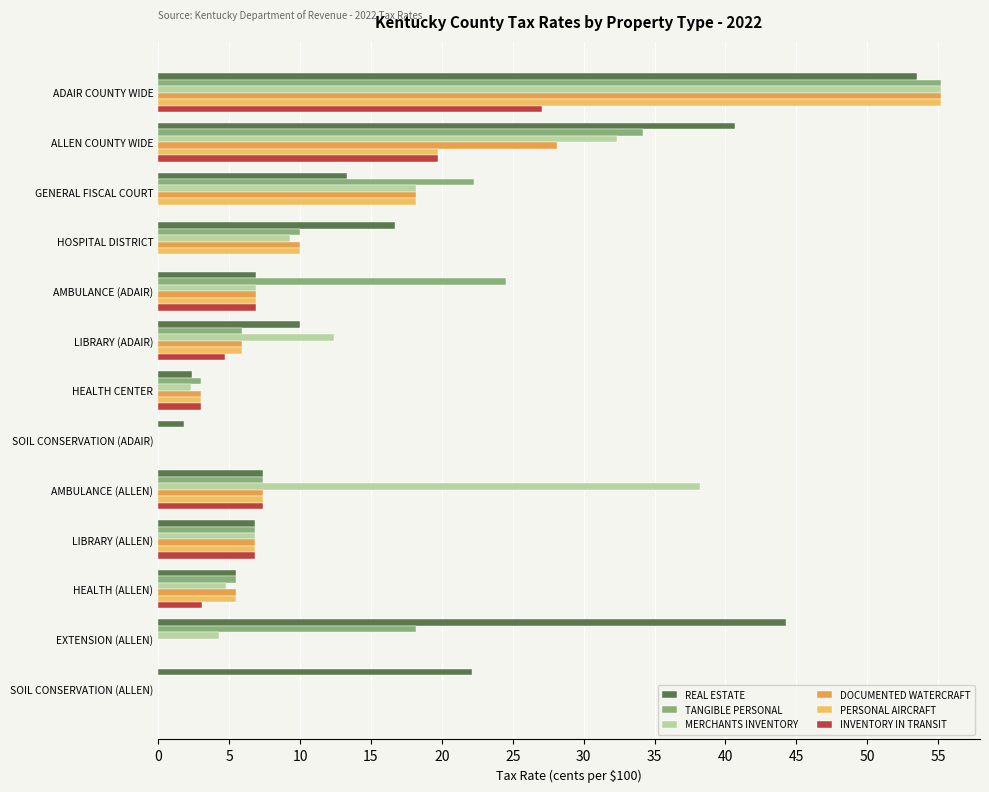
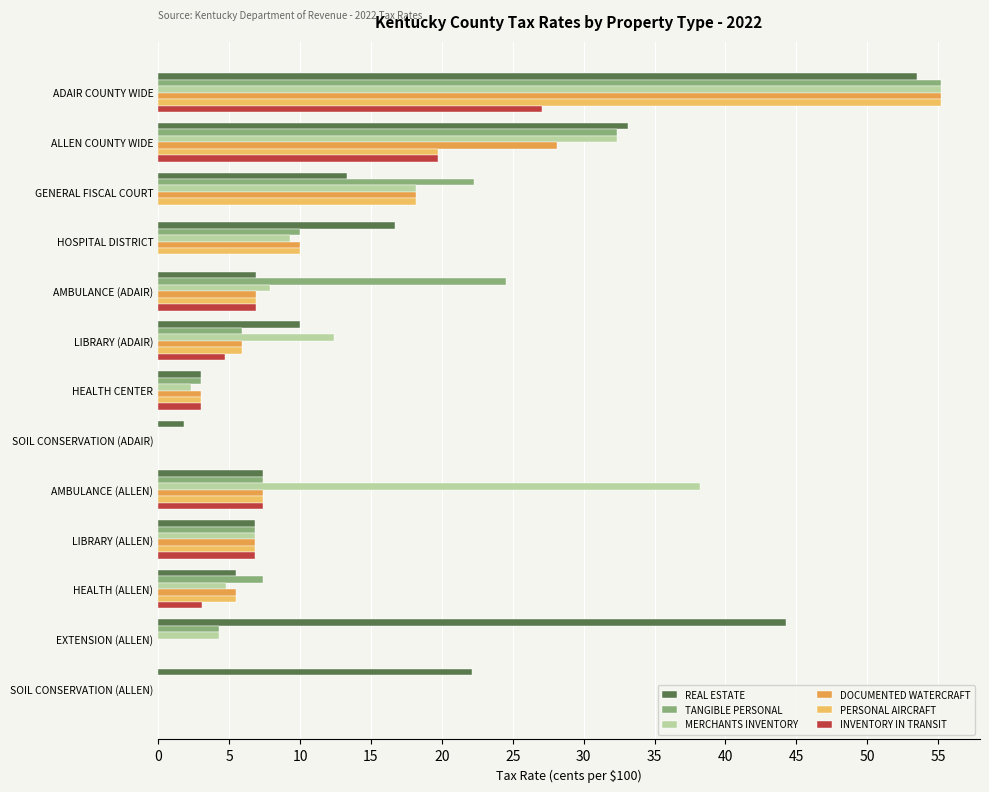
  {
    "REAL ESTATE": {
      "ADAIR COUNTY WIDE": 53.5,
-     "ALLEN COUNTY WIDE": 40.7,
+     "ALLEN COUNTY WIDE": 33.1,
      "GENERAL FISCAL COURT": 13.3,
      "HOSPITAL DISTRICT": 16.7,
      "AMBULANCE (ADAIR)": 6.9,
      "LIBRARY (ADAIR)": 10.0,
-     "HEALTH CENTER": 2.4,
+     "HEALTH CENTER": 3.0,
      "SOIL CONSERVATION (ADAIR)": 1.8,
      "AMBULANCE (ALLEN)": 7.4,
      "LIBRARY (ALLEN)": 6.8,
      "HEALTH (ALLEN)": 5.5,
      "EXTENSION (ALLEN)": 44.3,
      "SOIL CONSERVATION (ALLEN)": 22.1
    },
    "TANGIBLE PERSONAL": {
      "ADAIR COUNTY WIDE": 55.2,
-     "ALLEN COUNTY WIDE": 34.2,
+     "ALLEN COUNTY WIDE": 32.4,
      "GENERAL FISCAL COURT": 22.3,
      "HOSPITAL DISTRICT": 10.0,
      "AMBULANCE (ADAIR)": 24.5,
      "LIBRARY (ADAIR)": 5.9,
      "HEALTH CENTER": 3.0,
      "SOIL CONSERVATION (ADAIR)": 0.0,
      "AMBULANCE (ALLEN)": 7.4,
      "LIBRARY (ALLEN)": 6.8,
-     "HEALTH (ALLEN)": 5.5,
-     "EXTENSION (ALLEN)": 18.2,
+     "HEALTH (ALLEN)": 7.4,
+     "EXTENSION (ALLEN)": 4.3,
      "SOIL CONSERVATION (ALLEN)": 0.0
    },
    "MERCHANTS INVENTORY": {
      "ADAIR COUNTY WIDE": 55.2,
      "ALLEN COUNTY WIDE": 32.4,
      "GENERAL FISCAL COURT": 18.2,
      "HOSPITAL DISTRICT": 9.3,
-     "AMBULANCE (ADAIR)": 6.9,
+     "AMBULANCE (ADAIR)": 7.9,
      "LIBRARY (ADAIR)": 12.4,
      "HEALTH CENTER": 2.3,
      "SOIL CONSERVATION (ADAIR)": 0.0,
      "AMBULANCE (ALLEN)": 38.2,
      "LIBRARY (ALLEN)": 6.8,
      "HEALTH (ALLEN)": 4.8,
      "EXTENSION (ALLEN)": 4.3,
      "SOIL CONSERVATION (ALLEN)": 0.0
    },
    "INVENTORY IN TRANSIT": {
      "ADAIR COUNTY WIDE": 27.0,
      "ALLEN COUNTY WIDE": 19.7,
      "GENERAL FISCAL COURT": 0.0,
      "HOSPITAL DISTRICT": 0.0,
      "AMBULANCE (ADAIR)": 6.9,
      "LIBRARY (ADAIR)": 4.7,
      "HEALTH CENTER": 3.0,
      "SOIL CONSERVATION (ADAIR)": 0.0,
      "AMBULANCE (ALLEN)": 7.4,
      "LIBRARY (ALLEN)": 6.8,
      "HEALTH (ALLEN)": 3.1,
      "EXTENSION (ALLEN)": 0.0,
      "SOIL CONSERVATION (ALLEN)": 0.0
    }
  }
